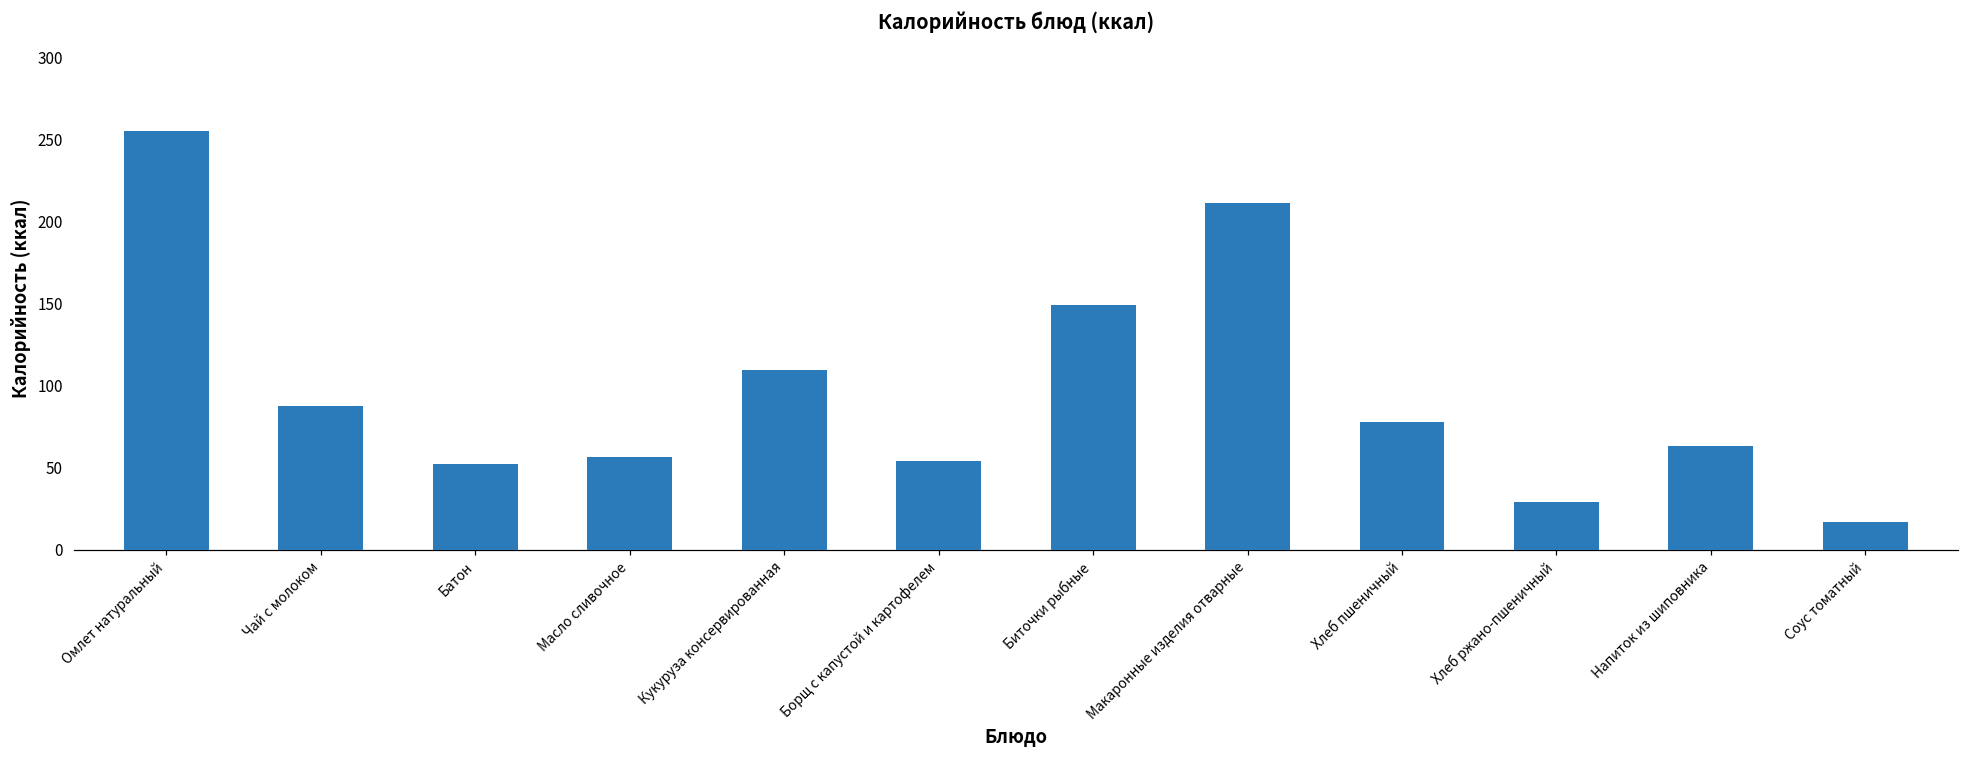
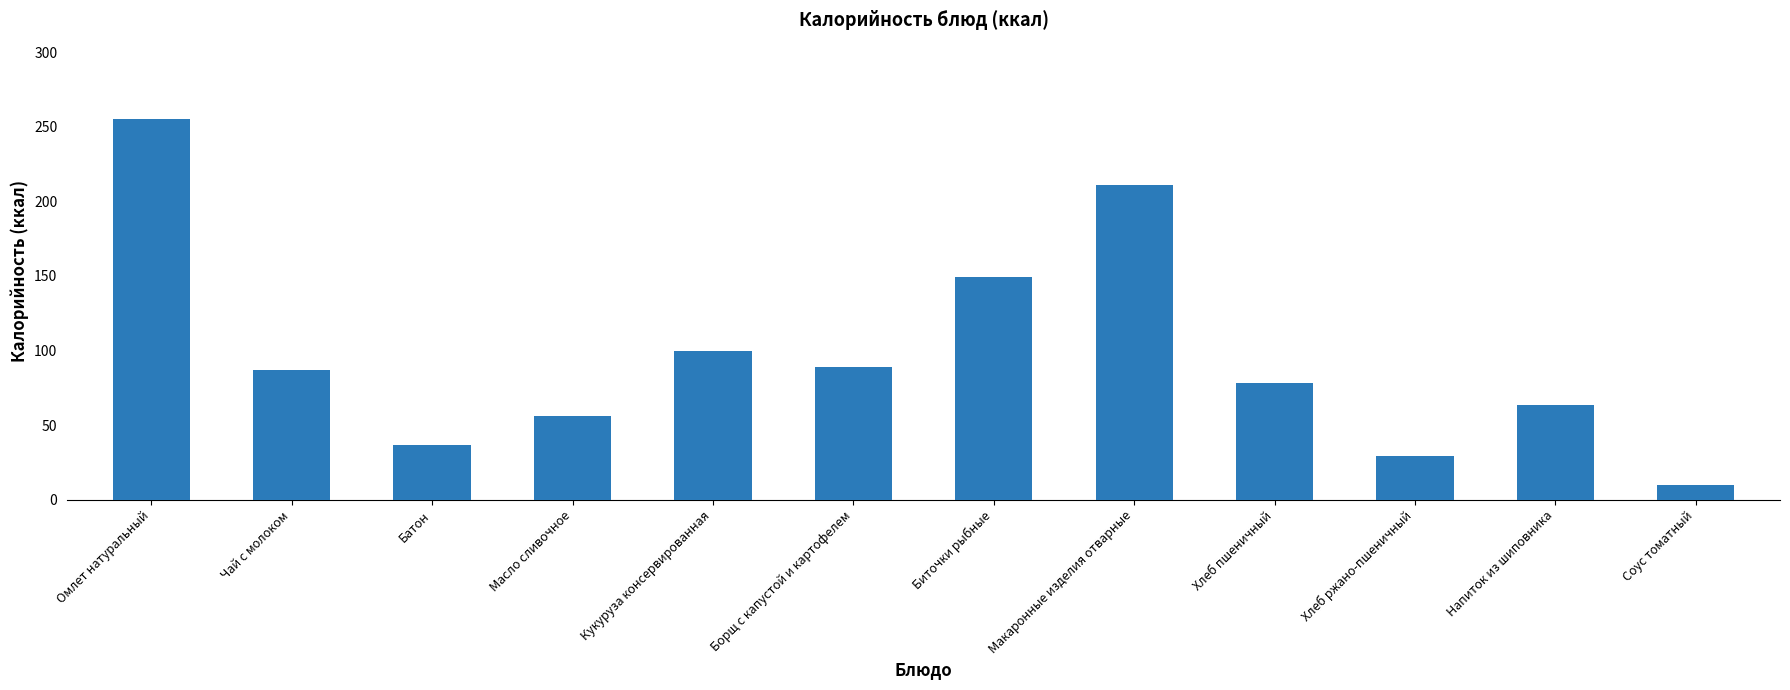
  {
    "Омлет натуральный": 255,
    "Чай с молоком": 87,
-   "Батон": 52,
+   "Батон": 37,
    "Масло сливочное": 56,
-   "Кукуруза консервированная": 110,
-   "Борщ с капустой и картофелем": 54,
+   "Кукуруза консервированная": 100,
+   "Борщ с капустой и картофелем": 89,
    "Биточки рыбные": 149,
    "Макаронные изделия отварные": 211,
    "Хлеб пшеничный": 78,
    "Хлеб ржано-пшеничный": 29,
    "Напиток из шиповника": 63,
-   "Соус томатный": 17
+   "Соус томатный": 10
  }
